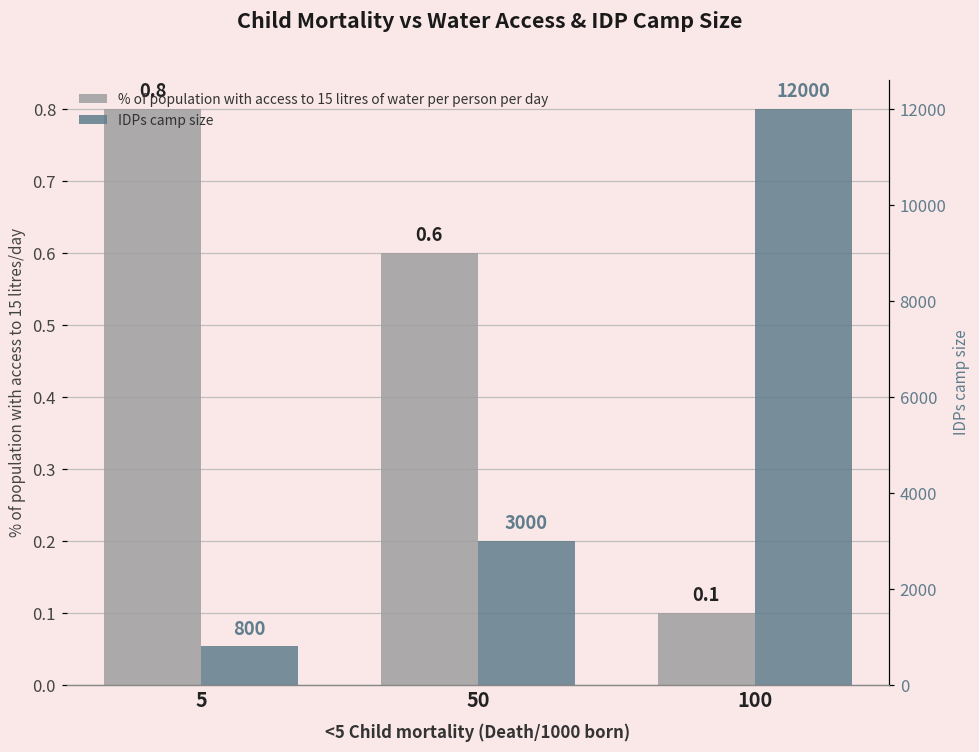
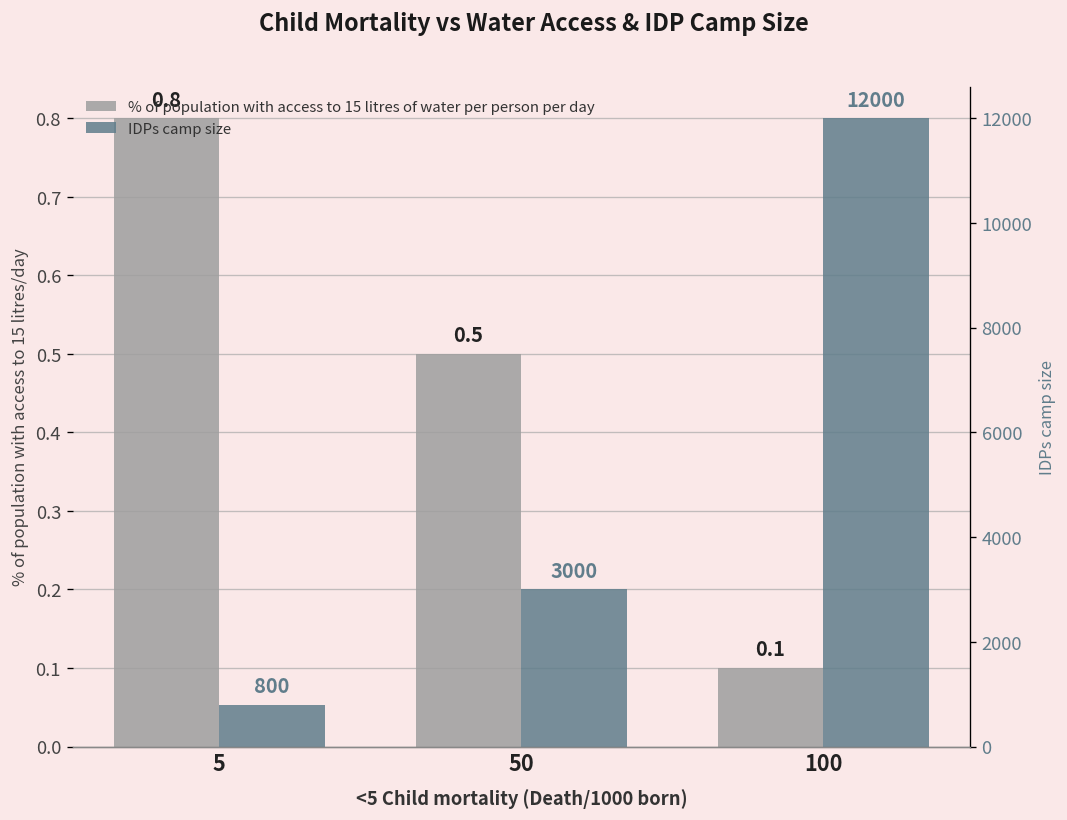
  {
    "% of population with access to 15 litres of water per person per day": {
      "5": 0.8,
-     "50": 0.6,
+     "50": 0.5,
      "100": 0.1
    },
    "IDPs camp size": {
      "5": 800,
      "50": 3000,
      "100": 12000
    }
  }
